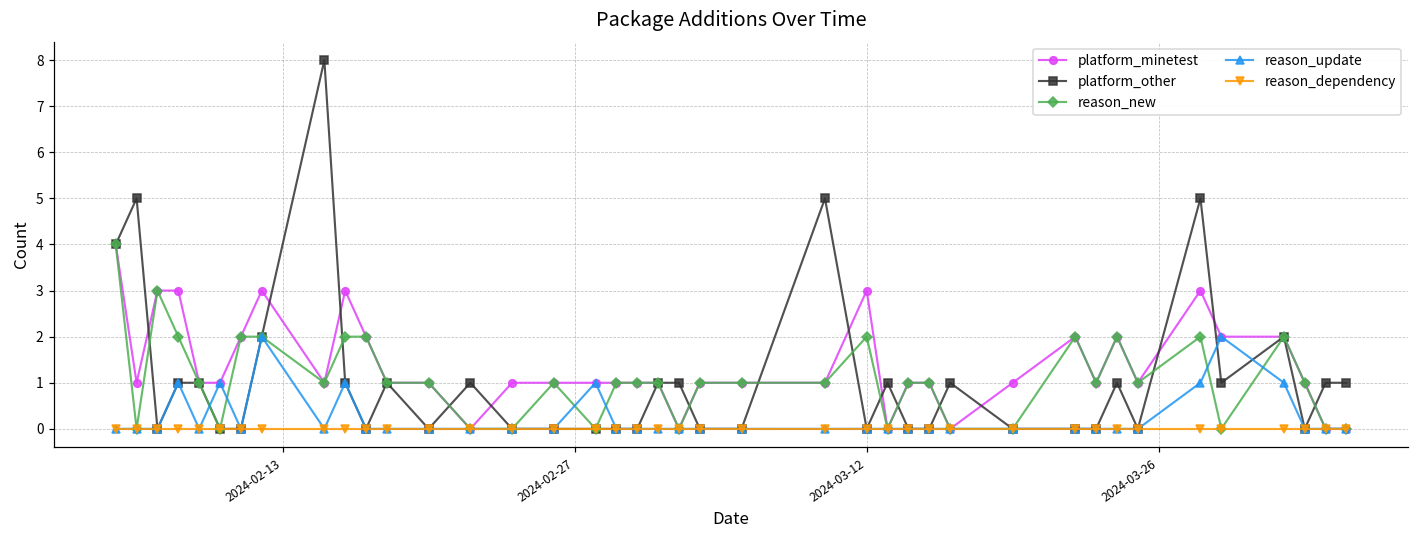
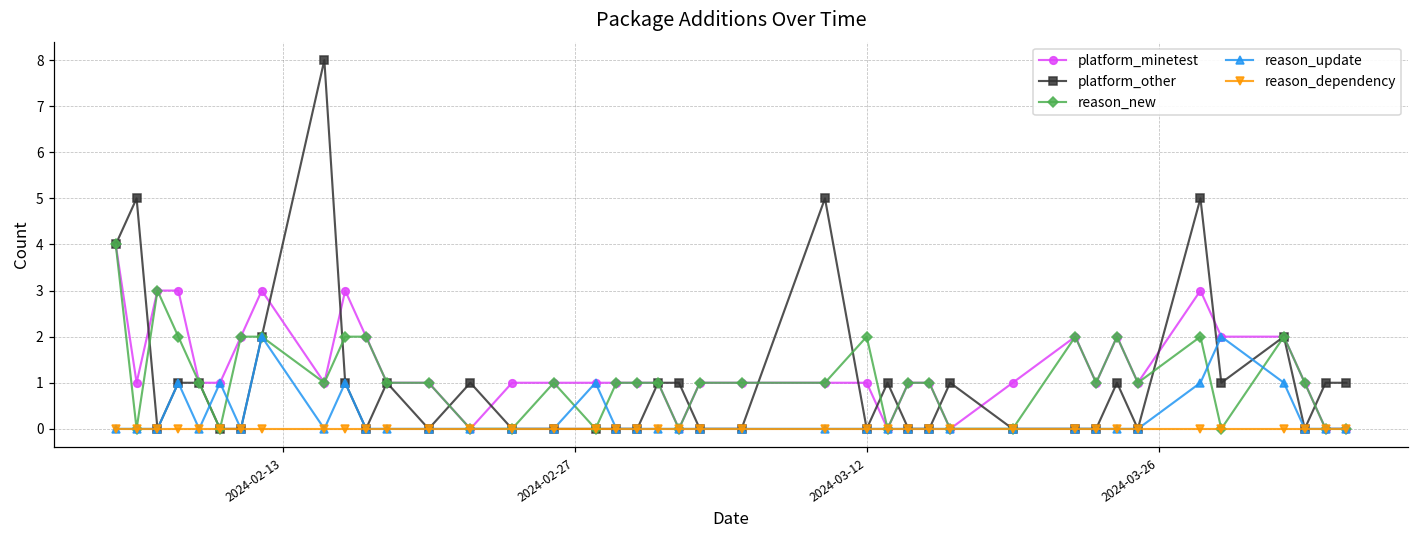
  {
    "platform_minetest": {
-     "2024-03-12": 3
+     "2024-03-12": 1
    },
    "reason_new": {
      "2024-03-12": 2
    }
  }
